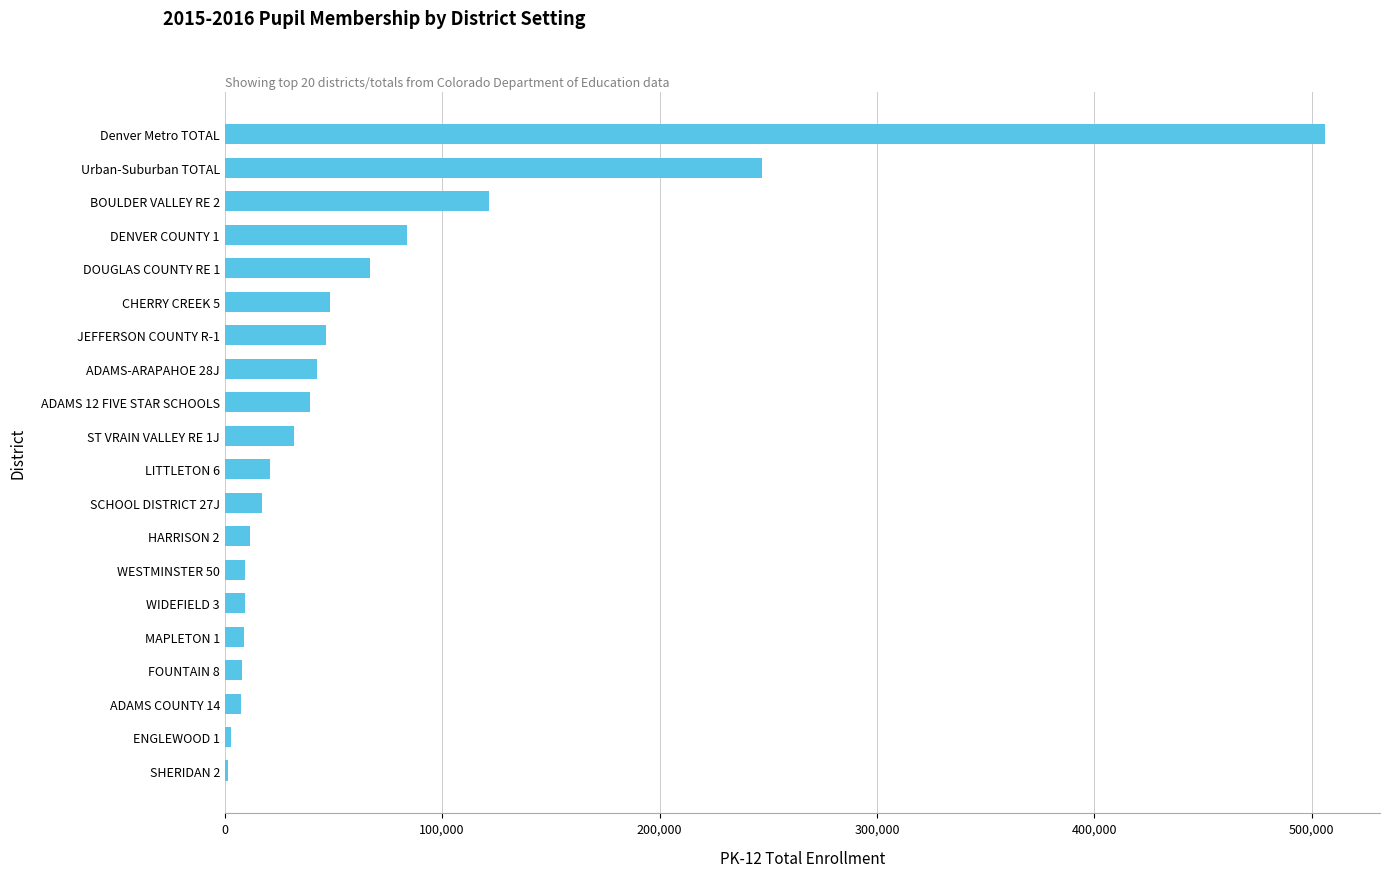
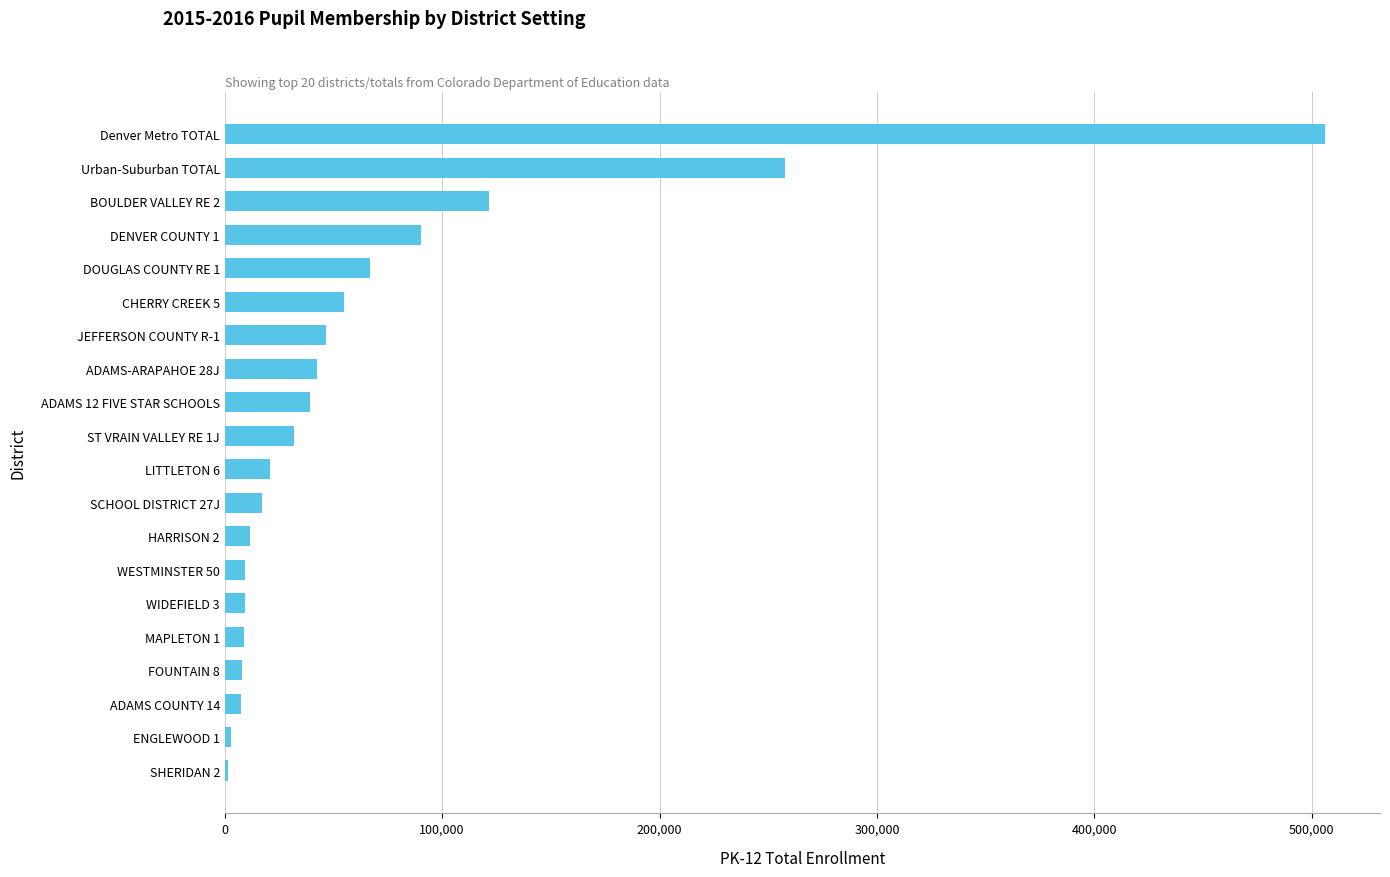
  {
    "Denver Metro TOTAL": "506,000",
-   "Urban-Suburban TOTAL": "247,000",
+   "Urban-Suburban TOTAL": "258,000",
    "BOULDER VALLEY RE 2": "122,000",
-   "DENVER COUNTY 1": "84,000",
+   "DENVER COUNTY 1": "90,000",
    "DOUGLAS COUNTY RE 1": "67,000",
-   "CHERRY CREEK 5": "48,000",
+   "CHERRY CREEK 5": "55,000",
    "JEFFERSON COUNTY R-1": "47,000",
    "ADAMS-ARAPAHOE 28J": "42,000",
    "ADAMS 12 FIVE STAR SCHOOLS": "39,000",
    "ST VRAIN VALLEY RE 1J": "32,000",
    "LITTLETON 6": "21,000",
    "SCHOOL DISTRICT 27J": "17,000",
    "HARRISON 2": "12,000",
    "WESTMINSTER 50": "10,000",
    "WIDEFIELD 3": "9,000",
    "MAPLETON 1": "9,000",
    "FOUNTAIN 8": "8,000",
    "ADAMS COUNTY 14": "8,000",
    "ENGLEWOOD 1": "3,000",
    "SHERIDAN 2": "2,000"
  }
